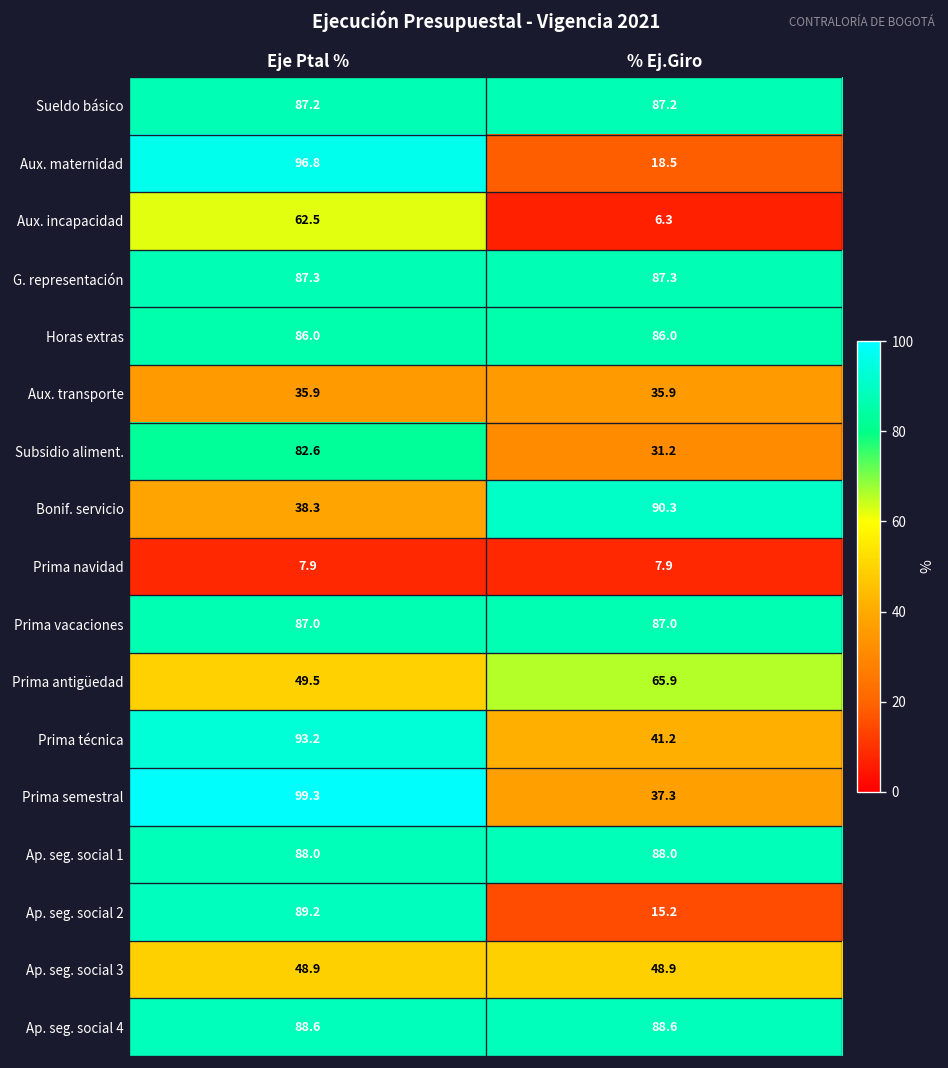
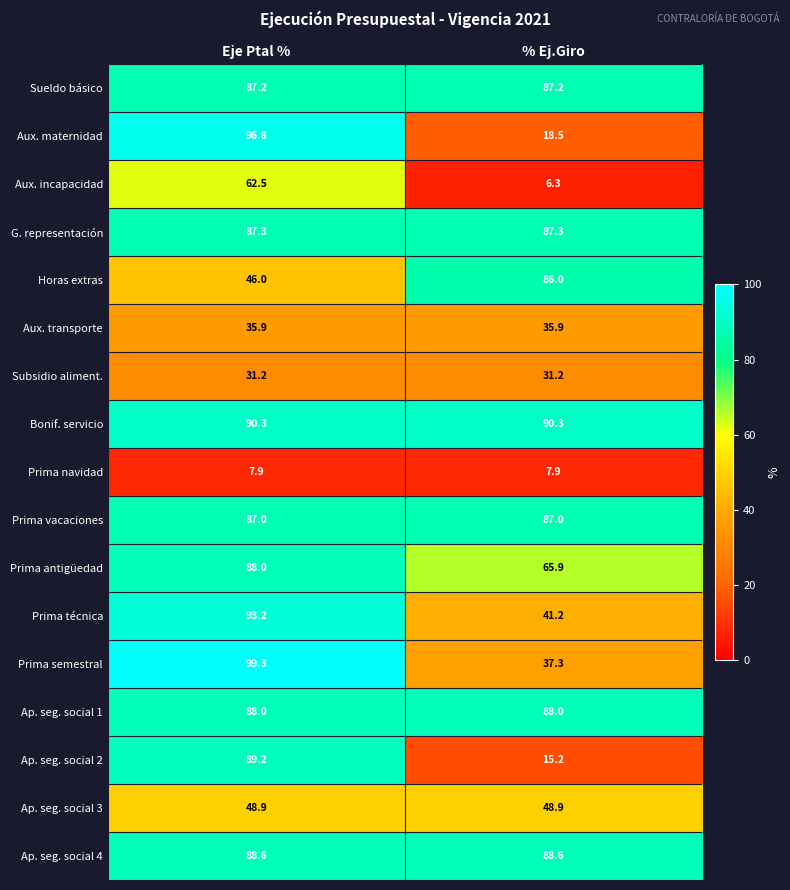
  {
    "Sueldo básico": {
      "Eje Ptal %": 87.2,
      "% Ej.Giro": 87.2
    },
    "Aux. maternidad": {
      "Eje Ptal %": 96.8,
      "% Ej.Giro": 18.5
    },
    "Aux. incapacidad": {
      "Eje Ptal %": 62.5,
      "% Ej.Giro": 6.3
    },
    "G. representación": {
      "Eje Ptal %": 87.3,
      "% Ej.Giro": 87.3
    },
    "Horas extras": {
-     "Eje Ptal %": 86.0,
+     "Eje Ptal %": 46.0,
      "% Ej.Giro": 86.0
    },
    "Aux. transporte": {
      "Eje Ptal %": 35.9,
      "% Ej.Giro": 35.9
    },
    "Subsidio aliment.": {
-     "Eje Ptal %": 82.6,
+     "Eje Ptal %": 31.2,
      "% Ej.Giro": 31.2
    },
    "Bonif. servicio": {
-     "Eje Ptal %": 38.3,
+     "Eje Ptal %": 90.3,
      "% Ej.Giro": 90.3
    },
    "Prima navidad": {
      "Eje Ptal %": 7.9,
      "% Ej.Giro": 7.9
    },
    "Prima vacaciones": {
      "Eje Ptal %": 87.0,
      "% Ej.Giro": 87.0
    },
    "Prima antigüedad": {
-     "Eje Ptal %": 49.5,
+     "Eje Ptal %": 88.0,
      "% Ej.Giro": 65.9
    },
    "Prima técnica": {
      "Eje Ptal %": 93.2,
      "% Ej.Giro": 41.2
    },
    "Prima semestral": {
      "Eje Ptal %": 99.3,
      "% Ej.Giro": 37.3
    },
    "Ap. seg. social 1": {
      "Eje Ptal %": 88.0,
      "% Ej.Giro": 88.0
    },
    "Ap. seg. social 2": {
      "Eje Ptal %": 89.2,
      "% Ej.Giro": 15.2
    },
    "Ap. seg. social 3": {
      "Eje Ptal %": 48.9,
      "% Ej.Giro": 48.9
    },
    "Ap. seg. social 4": {
      "Eje Ptal %": 88.6,
      "% Ej.Giro": 88.6
    }
  }
